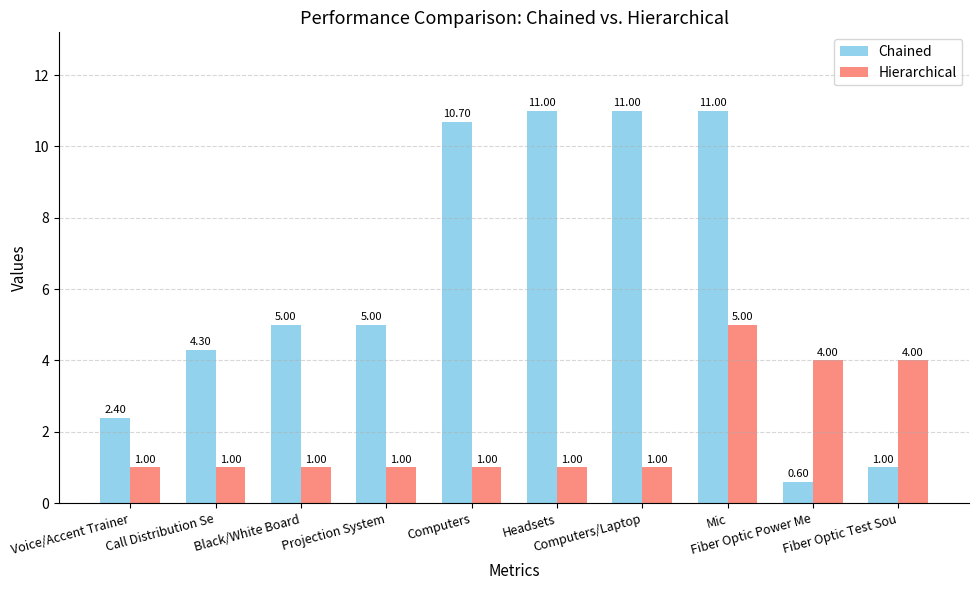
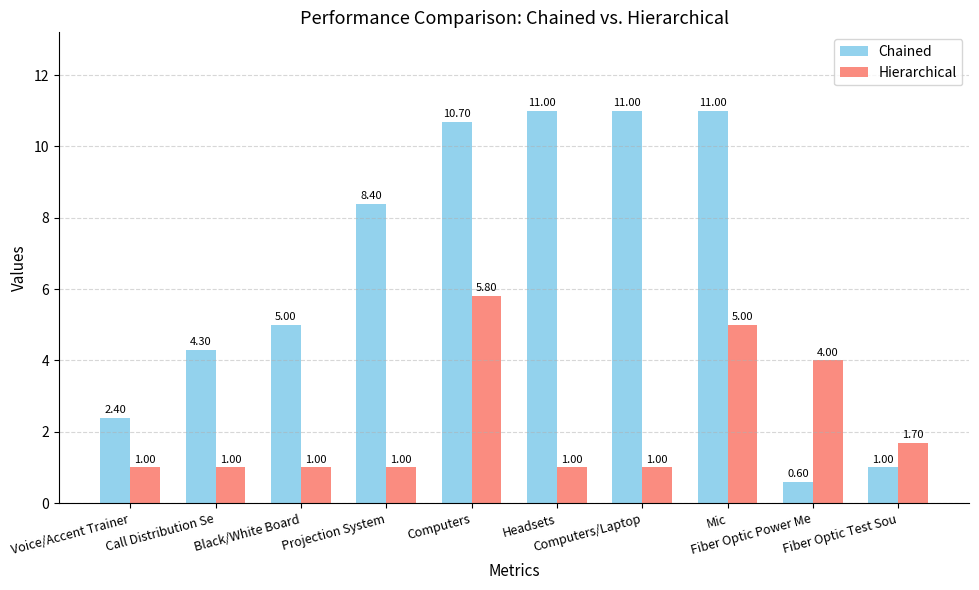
  {
    "Chained": {
      "Voice/Accent Trainer": 2.40,
      "Call Distribution Se": 4.30,
      "Black/White Board": 5.00,
-     "Projection System": 5.00,
+     "Projection System": 8.40,
      "Computers": 10.70,
      "Headsets": 11.00,
      "Computers/Laptop": 11.00,
      "Mic": 11.00,
      "Fiber Optic Power Me": 0.60,
      "Fiber Optic Test Sou": 1.00
    },
    "Hierarchical": {
      "Voice/Accent Trainer": 1.00,
      "Call Distribution Se": 1.00,
      "Black/White Board": 1.00,
      "Projection System": 1.00,
-     "Computers": 1.00,
+     "Computers": 5.80,
      "Headsets": 1.00,
      "Computers/Laptop": 1.00,
      "Mic": 5.00,
      "Fiber Optic Power Me": 4.00,
-     "Fiber Optic Test Sou": 4.00
+     "Fiber Optic Test Sou": 1.70
    }
  }
